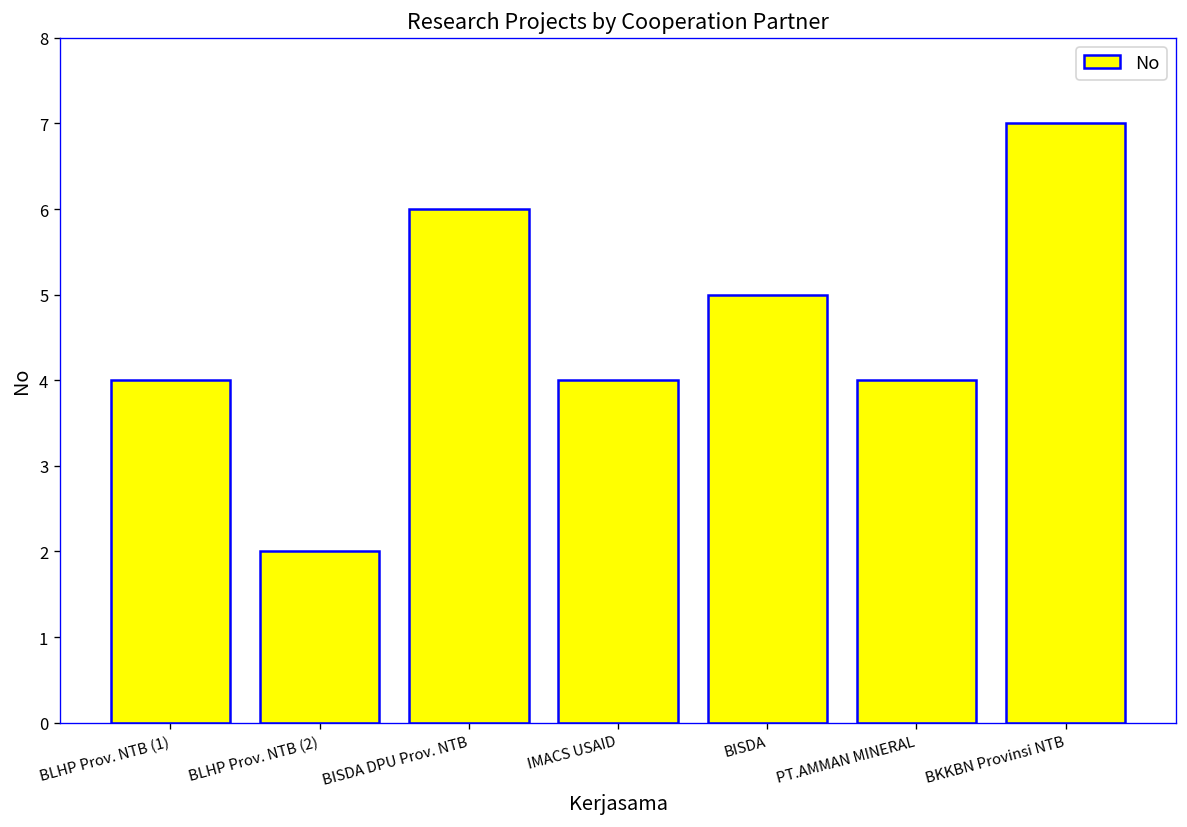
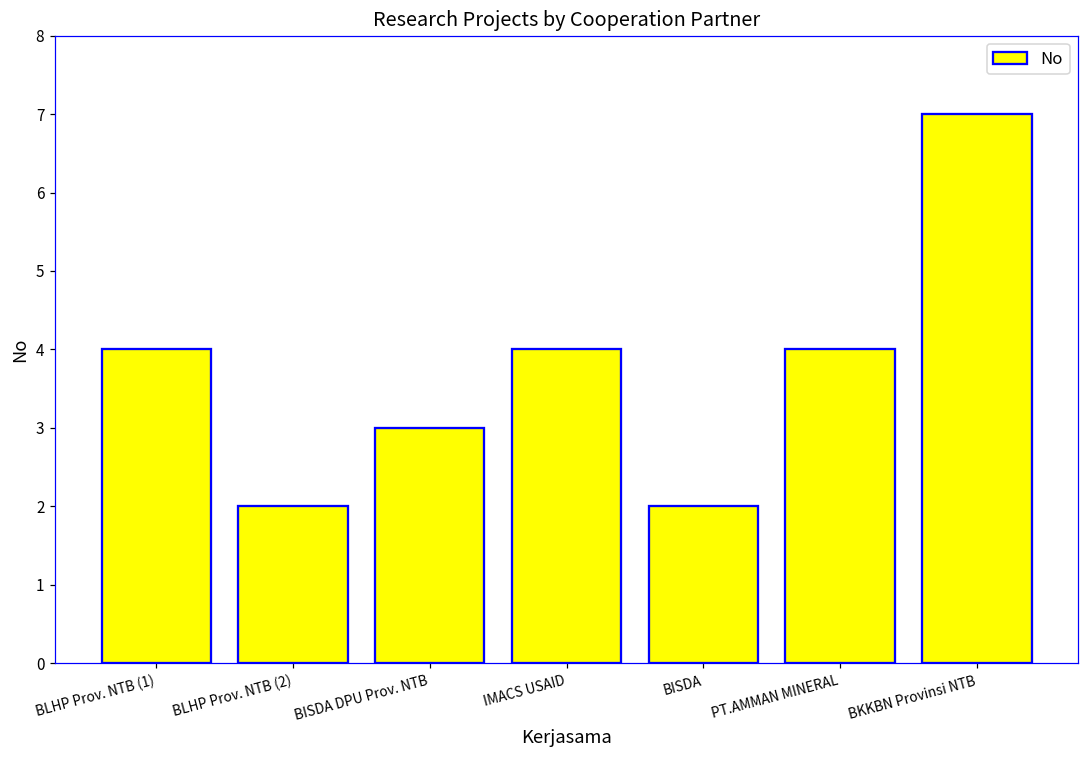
  {
    "BLHP Prov. NTB (1)": 4,
    "BLHP Prov. NTB (2)": 2,
-   "BISDA DPU Prov. NTB": 6,
+   "BISDA DPU Prov. NTB": 3,
    "IMACS USAID": 4,
-   "BISDA": 5,
+   "BISDA": 2,
    "PT.AMMAN MINERAL": 4,
    "BKKBN Provinsi NTB": 7
  }
